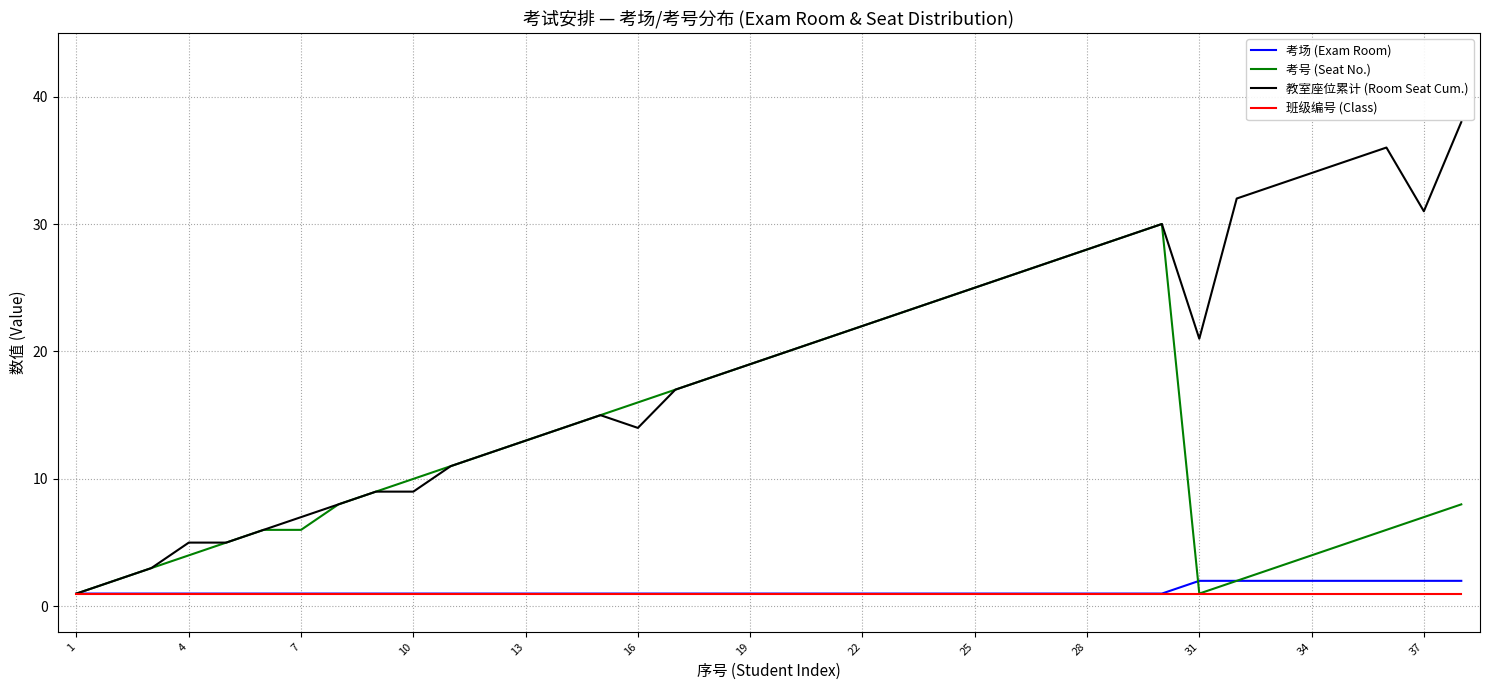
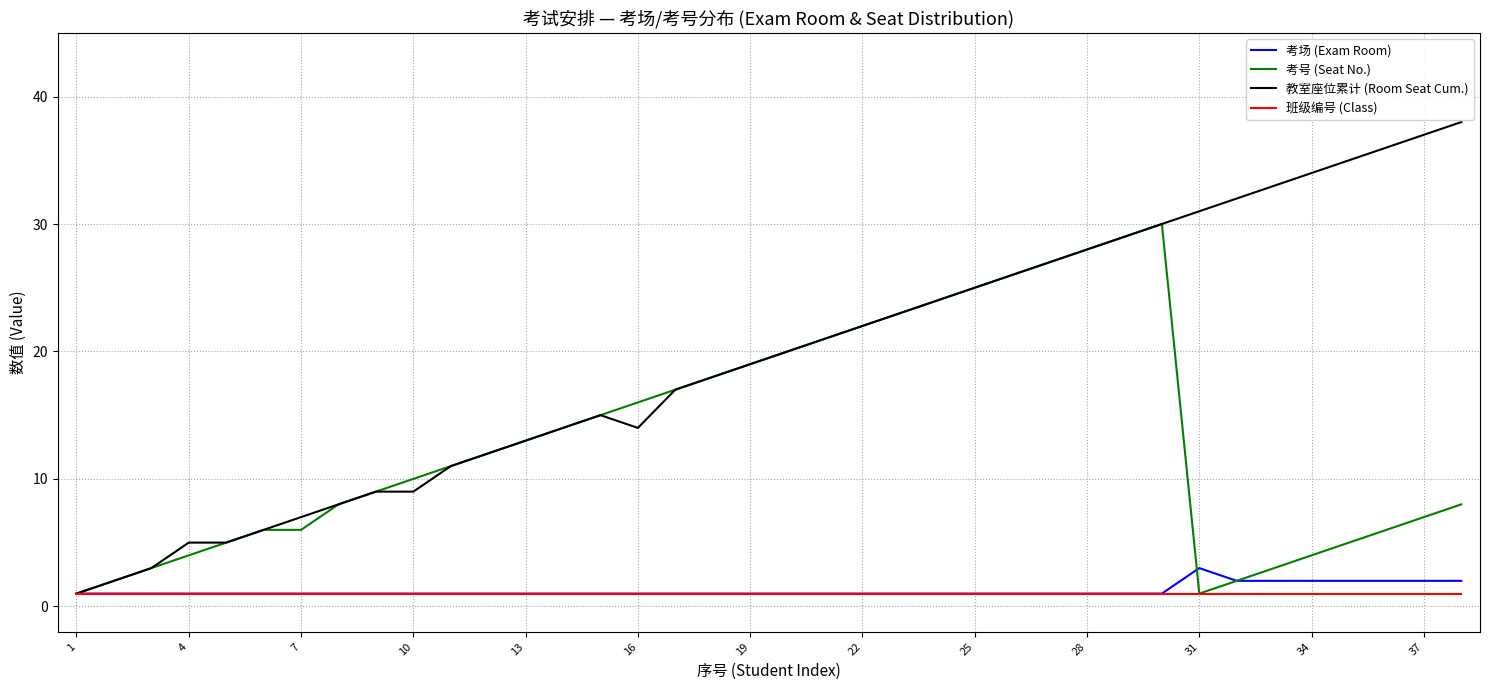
  {
    "考场 (Exam Room)": {
-     "31": 2,
+     "31": 3,
      "34": 2,
      "37": 2
    },
    "考号 (Seat No.)": {
      "4": 4,
      "7": 6,
      "10": 10,
      "16": 16,
      "34": 4,
      "37": 7
    },
    "教室座位累计 (Room Seat Cum.)": {
      "4": 5,
      "7": 7,
      "10": 9,
      "16": 14,
-     "31": 21,
+     "31": 31,
      "34": 34,
-     "37": 31
+     "37": 37
    },
    "班级编号 (Class)": {
      "34": 1,
      "37": 1
    }
  }
